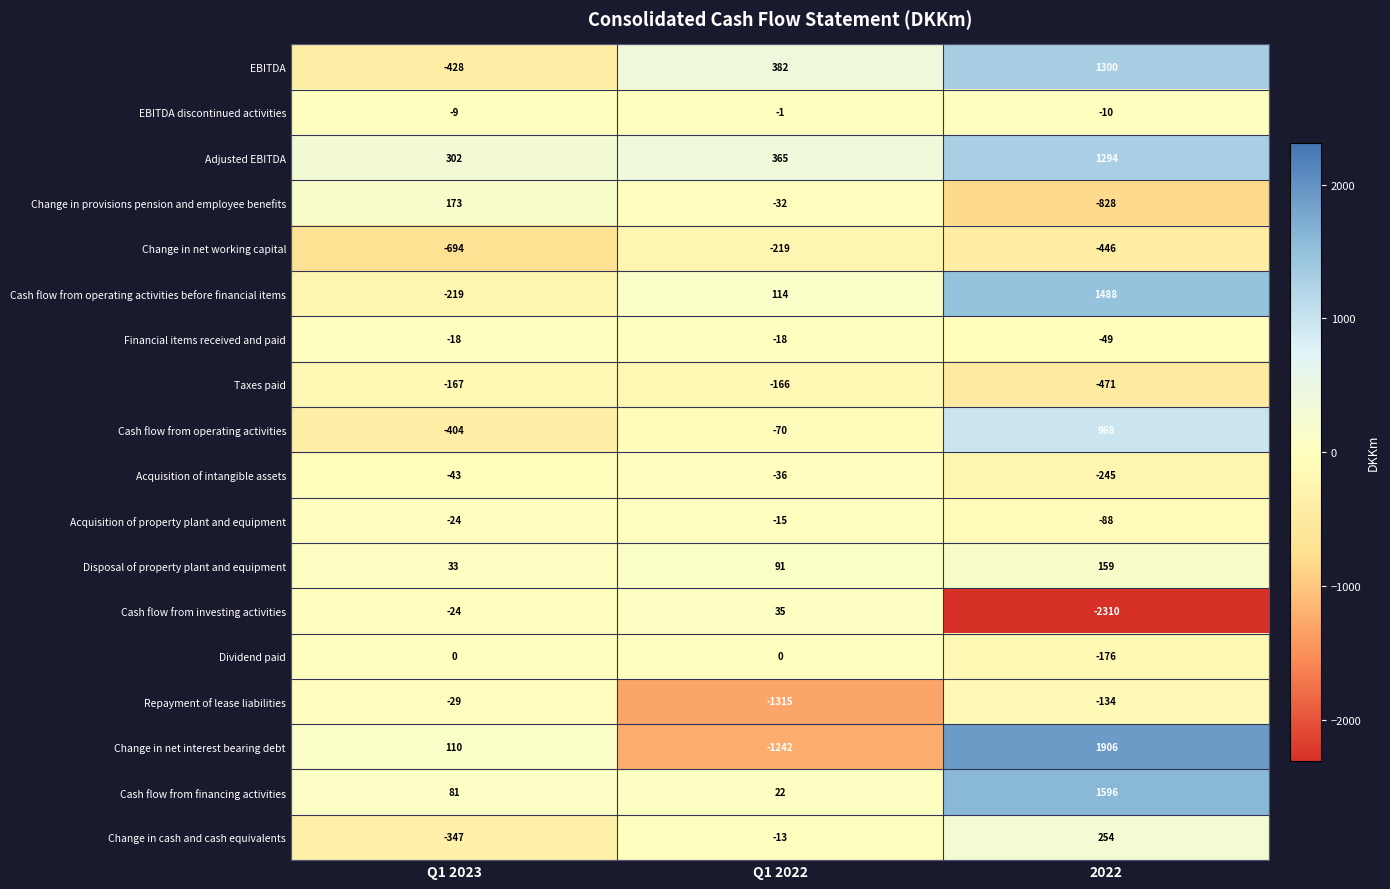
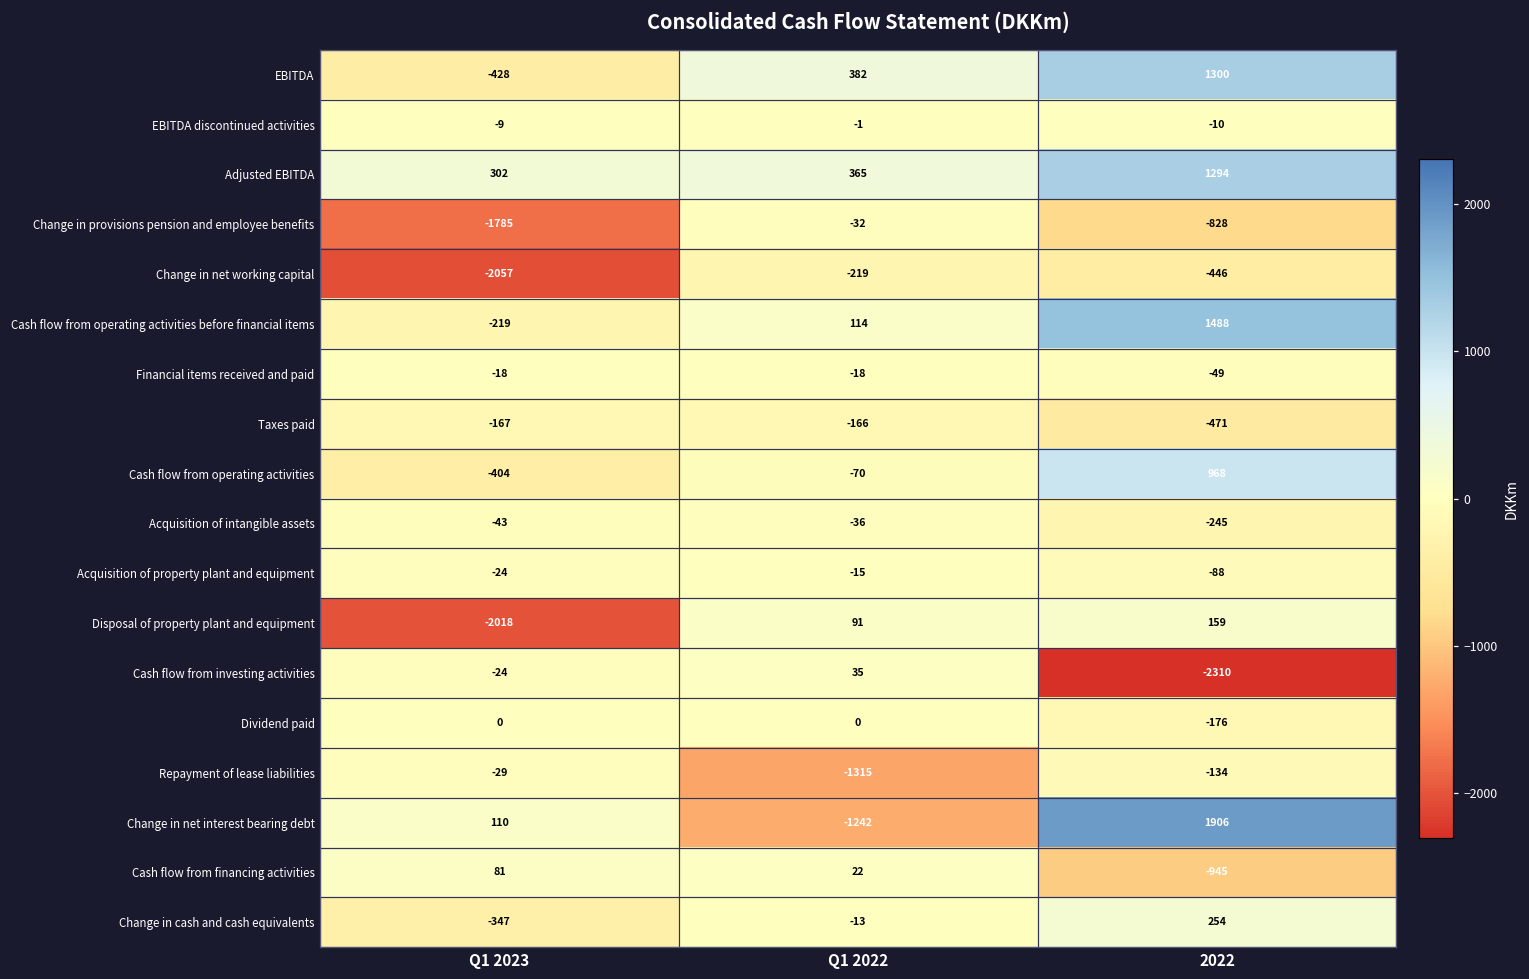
  {
    "EBITDA": {
      "Q1 2023": -428,
      "Q1 2022": 382,
      "2022": 1300
    },
    "EBITDA discontinued activities": {
      "Q1 2023": -9,
      "Q1 2022": -1,
      "2022": -10
    },
    "Adjusted EBITDA": {
      "Q1 2023": 302,
      "Q1 2022": 365,
      "2022": 1294
    },
    "Change in provisions pension and employee benefits": {
-     "Q1 2023": 173,
+     "Q1 2023": -1785,
      "Q1 2022": -32,
      "2022": -828
    },
    "Change in net working capital": {
-     "Q1 2023": -694,
+     "Q1 2023": -2057,
      "Q1 2022": -219,
      "2022": -446
    },
    "Cash flow from operating activities before financial items": {
      "Q1 2023": -219,
      "Q1 2022": 114,
      "2022": 1488
    },
    "Financial items received and paid": {
      "Q1 2023": -18,
      "Q1 2022": -18,
      "2022": -49
    },
    "Taxes paid": {
      "Q1 2023": -167,
      "Q1 2022": -166,
      "2022": -471
    },
    "Cash flow from operating activities": {
      "Q1 2023": -404,
      "Q1 2022": -70,
      "2022": 968
    },
    "Acquisition of intangible assets": {
      "Q1 2023": -43,
      "Q1 2022": -36,
      "2022": -245
    },
    "Acquisition of property plant and equipment": {
      "Q1 2023": -24,
      "Q1 2022": -15,
      "2022": -88
    },
    "Disposal of property plant and equipment": {
-     "Q1 2023": 33,
+     "Q1 2023": -2018,
      "Q1 2022": 91,
      "2022": 159
    },
    "Cash flow from investing activities": {
      "Q1 2023": -24,
      "Q1 2022": 35,
      "2022": -2310
    },
    "Dividend paid": {
      "Q1 2023": 0,
      "Q1 2022": 0,
      "2022": -176
    },
    "Repayment of lease liabilities": {
      "Q1 2023": -29,
      "Q1 2022": -1315,
      "2022": -134
    },
    "Change in net interest bearing debt": {
      "Q1 2023": 110,
      "Q1 2022": -1242,
      "2022": 1906
    },
    "Cash flow from financing activities": {
      "Q1 2023": 81,
      "Q1 2022": 22,
-     "2022": 1596
+     "2022": -945
    },
    "Change in cash and cash equivalents": {
      "Q1 2023": -347,
      "Q1 2022": -13,
      "2022": 254
    }
  }
